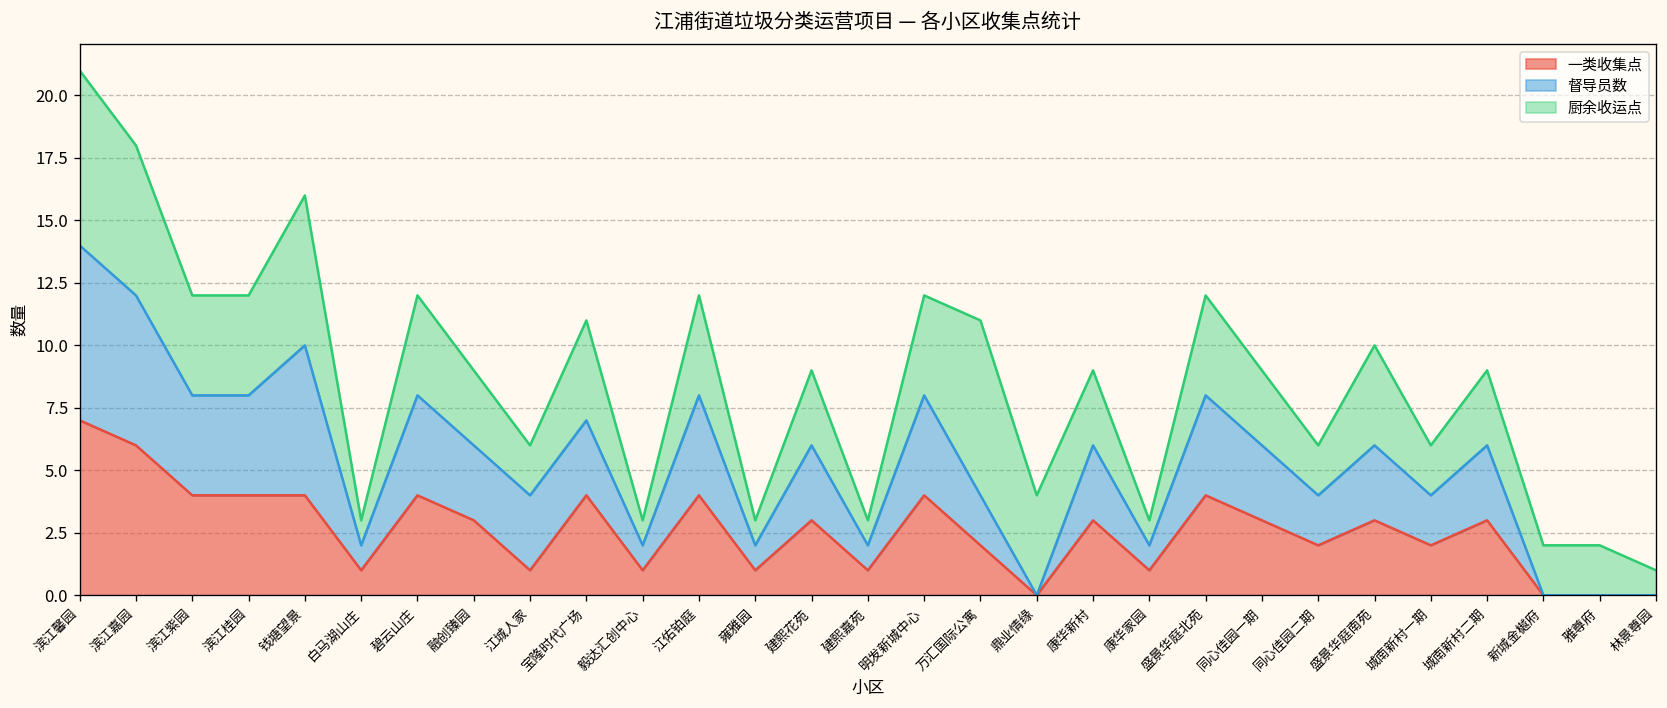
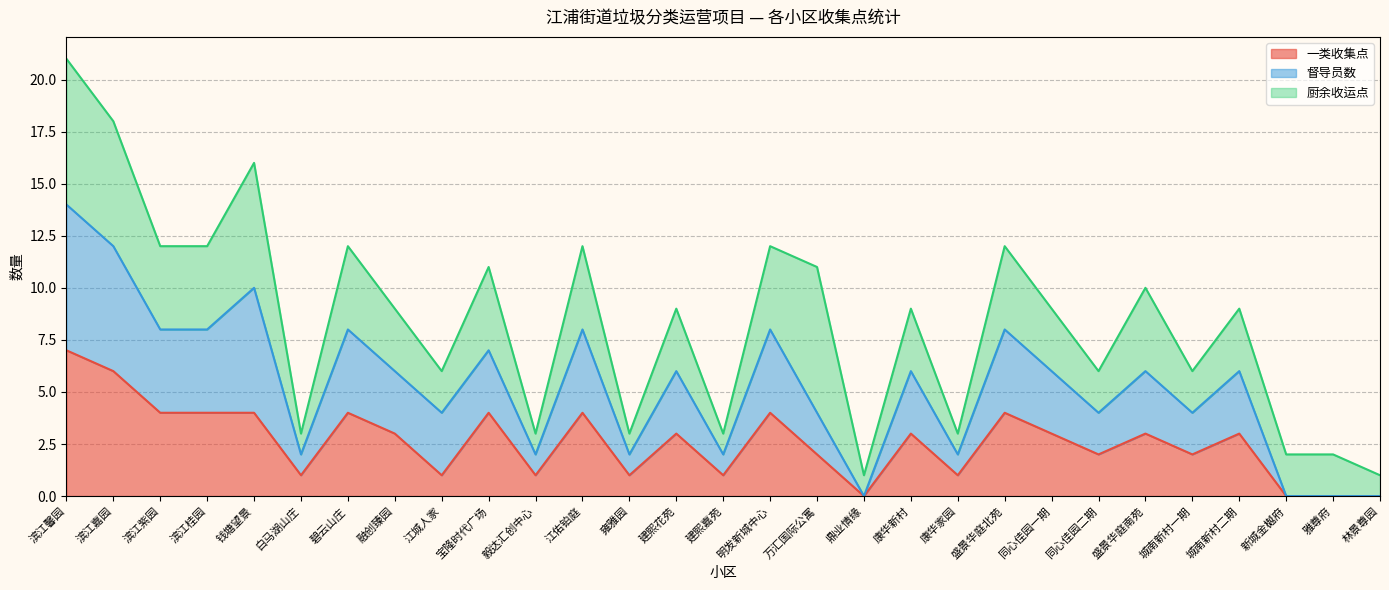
  {
    "一类收集点": {
      "滨江馨园": 7,
      "滨江嘉园": 6,
      "滨江紫园": 4,
      "滨江桂园": 4,
      "钱塘望景": 4,
      "白马湖山庄": 1,
      "碧云山庄": 4,
      "融创臻园": 3,
      "江城人家": 1,
      "宝隆时代广场": 4,
      "毅达汇创中心": 1,
      "江佑铂庭": 4,
      "雍雅园": 1,
      "建熙花苑": 3,
      "建熙嘉苑": 1,
      "明发新城中心": 4,
      "万汇国际公寓": 2,
      "康华新村": 3,
      "康华家园": 1,
      "盛景华庭北苑": 4,
      "同心佳园一期": 3,
      "同心佳园二期": 2,
      "盛景华庭南苑": 3,
      "城南新村一期": 2,
      "城南新村二期": 3
    },
    "督导员数": {
      "滨江馨园": 7,
      "滨江嘉园": 6,
      "滨江紫园": 4,
      "滨江桂园": 4,
      "钱塘望景": 6,
      "白马湖山庄": 1,
      "碧云山庄": 4,
      "融创臻园": 3,
      "江城人家": 3,
      "宝隆时代广场": 3,
      "毅达汇创中心": 1,
      "江佑铂庭": 4,
      "雍雅园": 1,
      "建熙花苑": 3,
      "建熙嘉苑": 1,
      "明发新城中心": 4,
      "万汇国际公寓": 2,
      "康华新村": 3,
      "康华家园": 1,
      "盛景华庭北苑": 4,
      "同心佳园一期": 3,
      "同心佳园二期": 2,
      "盛景华庭南苑": 3,
      "城南新村一期": 2,
      "城南新村二期": 3
    },
    "厨余收运点": {
      "滨江馨园": 7,
      "滨江嘉园": 6,
      "滨江紫园": 4,
      "滨江桂园": 4,
      "钱塘望景": 6,
      "白马湖山庄": 1,
      "碧云山庄": 4,
      "融创臻园": 3,
      "江城人家": 2,
      "宝隆时代广场": 4,
      "毅达汇创中心": 1,
      "江佑铂庭": 4,
      "雍雅园": 1,
      "建熙花苑": 3,
      "建熙嘉苑": 1,
      "明发新城中心": 4,
      "万汇国际公寓": 7,
-     "鼎业情缘": 4,
+     "鼎业情缘": 1,
      "康华新村": 3,
      "康华家园": 1,
      "盛景华庭北苑": 4,
      "同心佳园一期": 3,
      "同心佳园二期": 2,
      "盛景华庭南苑": 4,
      "城南新村一期": 2,
      "城南新村二期": 3,
      "新城金樾府": 2,
      "雅尊府": 2,
      "林景尊园": 1
    }
  }
